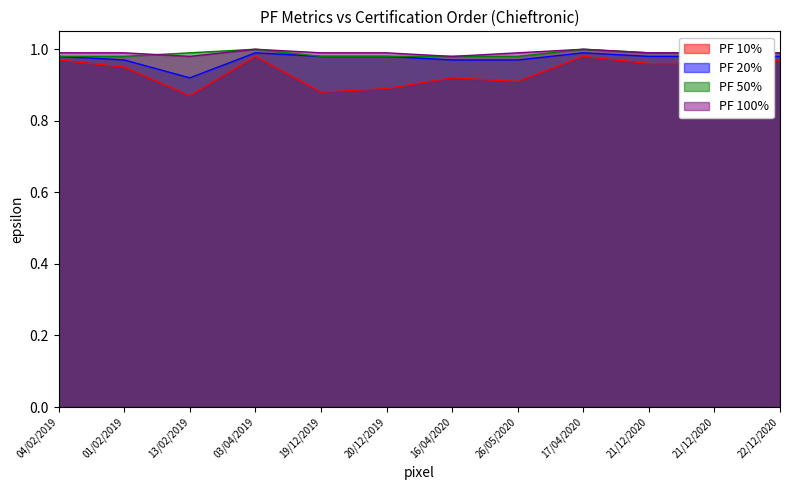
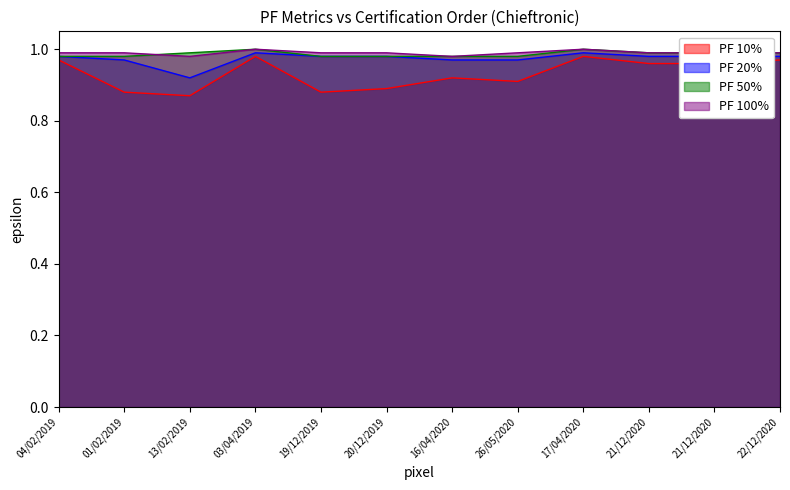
  {
    "PF 10%": {
      "04/02/2019": 0.97,
-     "01/02/2019": 0.95,
+     "01/02/2019": 0.88,
      "13/02/2019": 0.87,
      "03/04/2019": 0.98,
      "19/12/2019": 0.88,
      "20/12/2019": 0.89,
      "16/04/2020": 0.92,
      "26/05/2020": 0.91,
      "17/04/2020": 0.98,
      "22/12/2020": 0.97
    },
    "PF 20%": {
      "01/02/2019": 0.97,
      "13/02/2019": 0.92,
      "03/04/2019": 0.99,
      "16/04/2020": 0.97,
      "26/05/2020": 0.97,
      "17/04/2020": 0.99,
      "22/12/2020": 0.98
    },
    "PF 50%": {
      "01/02/2019": 0.98,
      "13/02/2019": 0.99,
      "26/05/2020": 0.98
    },
    "PF 100%": {
      "04/02/2019": 0.99,
      "01/02/2019": 0.99,
      "13/02/2019": 0.98,
      "19/12/2019": 0.99,
      "20/12/2019": 0.99,
      "26/05/2020": 0.99
    }
  }
